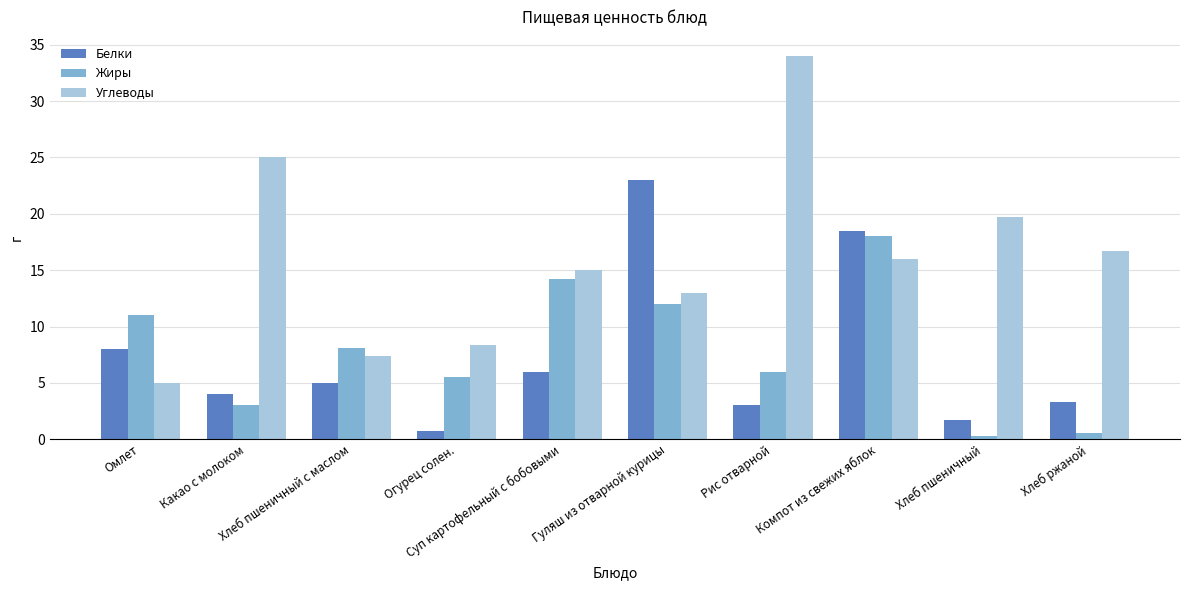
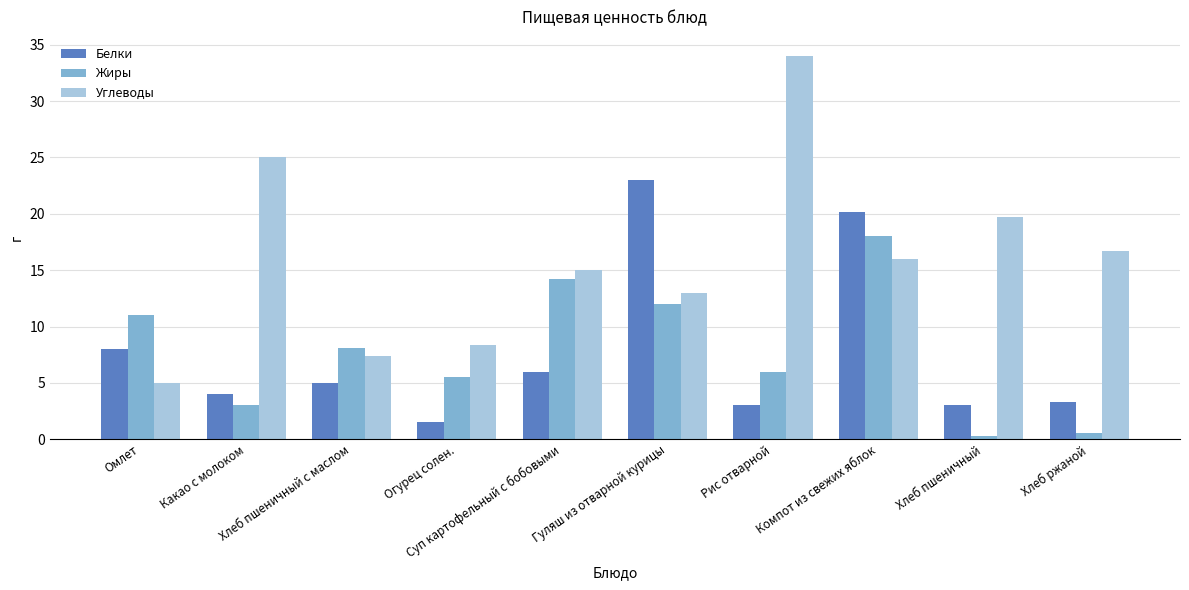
  {
    "Белки": {
      "Омлет": 8.0,
      "Какао с молоком": 4.0,
      "Хлеб пшеничный с маслом": 5.0,
-     "Огурец солен.": 0.7,
+     "Огурец солен.": 1.5,
      "Суп картофельный с бобовыми": 6.0,
      "Гуляш из отварной курицы": 23.0,
      "Рис отварной": 3.0,
-     "Компот из свежих яблок": 18.5,
-     "Хлеб пшеничный": 1.7,
+     "Компот из свежих яблок": 20.2,
+     "Хлеб пшеничный": 3.0,
      "Хлеб ржаной": 3.3
    }
  }
